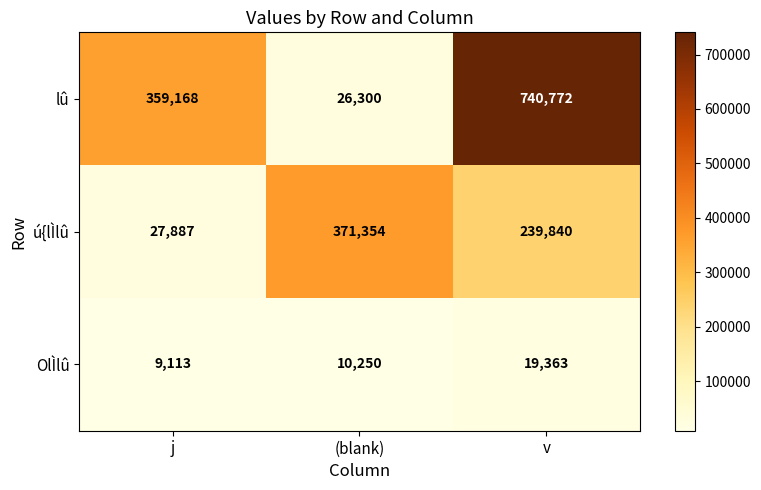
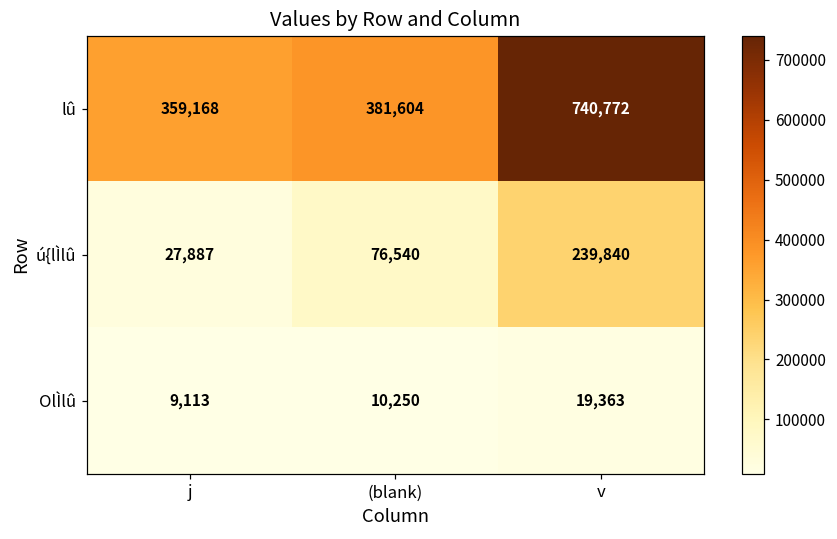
  {
    "lû": {
      "j": "359,168",
-     "(blank)": "26,300",
+     "(blank)": "381,604",
      "v": "740,772"
    },
    "ú{lÌlû": {
      "j": "27,887",
-     "(blank)": "371,354",
+     "(blank)": "76,540",
      "v": "239,840"
    },
    "OlÌlû": {
      "j": "9,113",
      "(blank)": "10,250",
      "v": "19,363"
    }
  }
